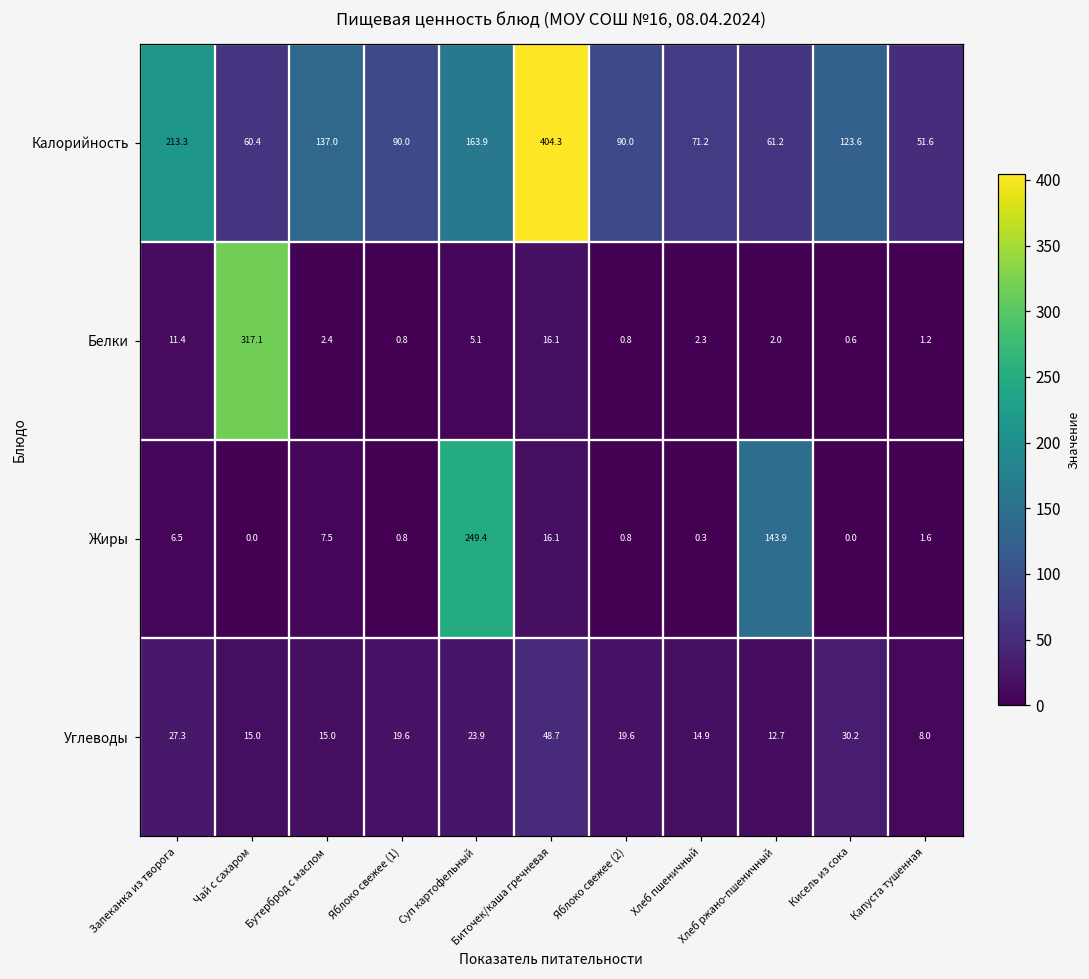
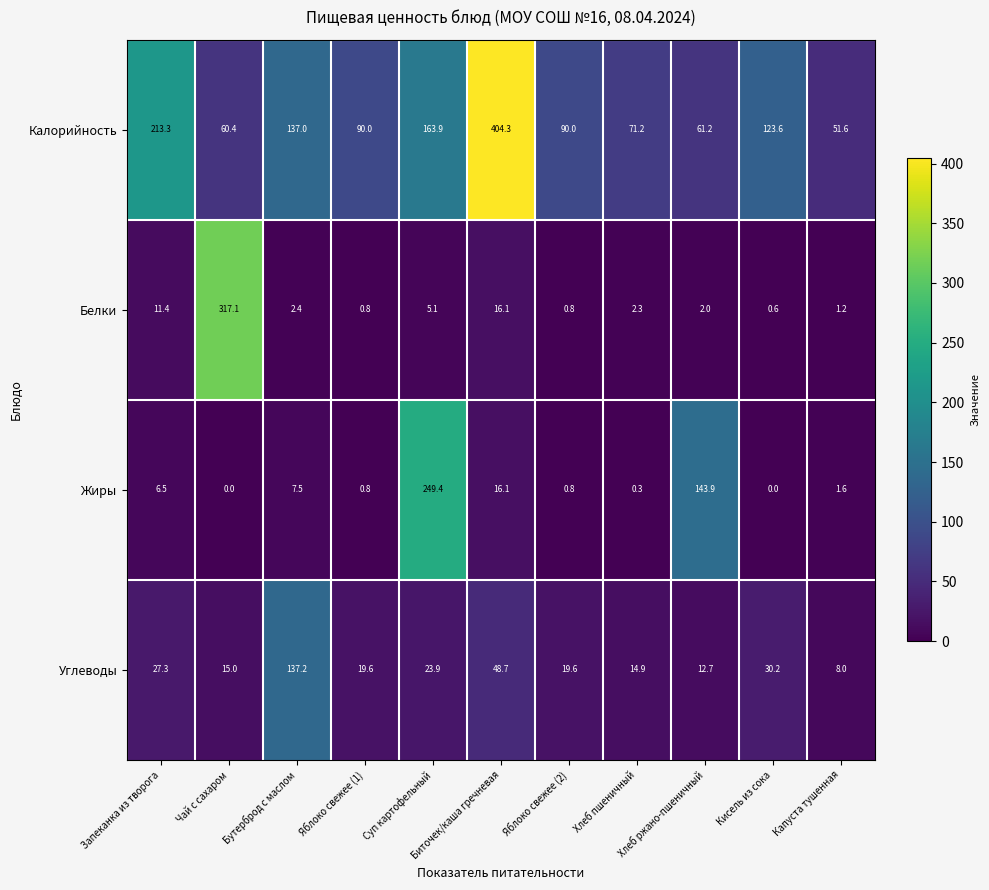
  {
    "Калорийность": {
      "Запеканка из творога": 213.3,
      "Чай с сахаром": 60.4,
      "Бутерброд с маслом": 137.0,
      "Яблоко свежее (1)": 90.0,
      "Суп картофельный": 163.9,
      "Биточек/каша гречневая": 404.3,
      "Яблоко свежее (2)": 90.0,
      "Хлеб пшеничный": 71.2,
      "Хлеб ржано-пшеничный": 61.2,
      "Кисель из сока": 123.6,
      "Капуста тушенная": 51.6
    },
    "Белки": {
      "Запеканка из творога": 11.4,
      "Чай с сахаром": 317.1,
      "Бутерброд с маслом": 2.4,
      "Яблоко свежее (1)": 0.8,
      "Суп картофельный": 5.1,
      "Биточек/каша гречневая": 16.1,
      "Яблоко свежее (2)": 0.8,
      "Хлеб пшеничный": 2.3,
      "Хлеб ржано-пшеничный": 2.0,
      "Кисель из сока": 0.6,
      "Капуста тушенная": 1.2
    },
    "Жиры": {
      "Запеканка из творога": 6.5,
      "Чай с сахаром": 0.0,
      "Бутерброд с маслом": 7.5,
      "Яблоко свежее (1)": 0.8,
      "Суп картофельный": 249.4,
      "Биточек/каша гречневая": 16.1,
      "Яблоко свежее (2)": 0.8,
      "Хлеб пшеничный": 0.3,
      "Хлеб ржано-пшеничный": 143.9,
      "Кисель из сока": 0.0,
      "Капуста тушенная": 1.6
    },
    "Углеводы": {
      "Запеканка из творога": 27.3,
      "Чай с сахаром": 15.0,
-     "Бутерброд с маслом": 15.0,
+     "Бутерброд с маслом": 137.2,
      "Яблоко свежее (1)": 19.6,
      "Суп картофельный": 23.9,
      "Биточек/каша гречневая": 48.7,
      "Яблоко свежее (2)": 19.6,
      "Хлеб пшеничный": 14.9,
      "Хлеб ржано-пшеничный": 12.7,
      "Кисель из сока": 30.2,
      "Капуста тушенная": 8.0
    }
  }
